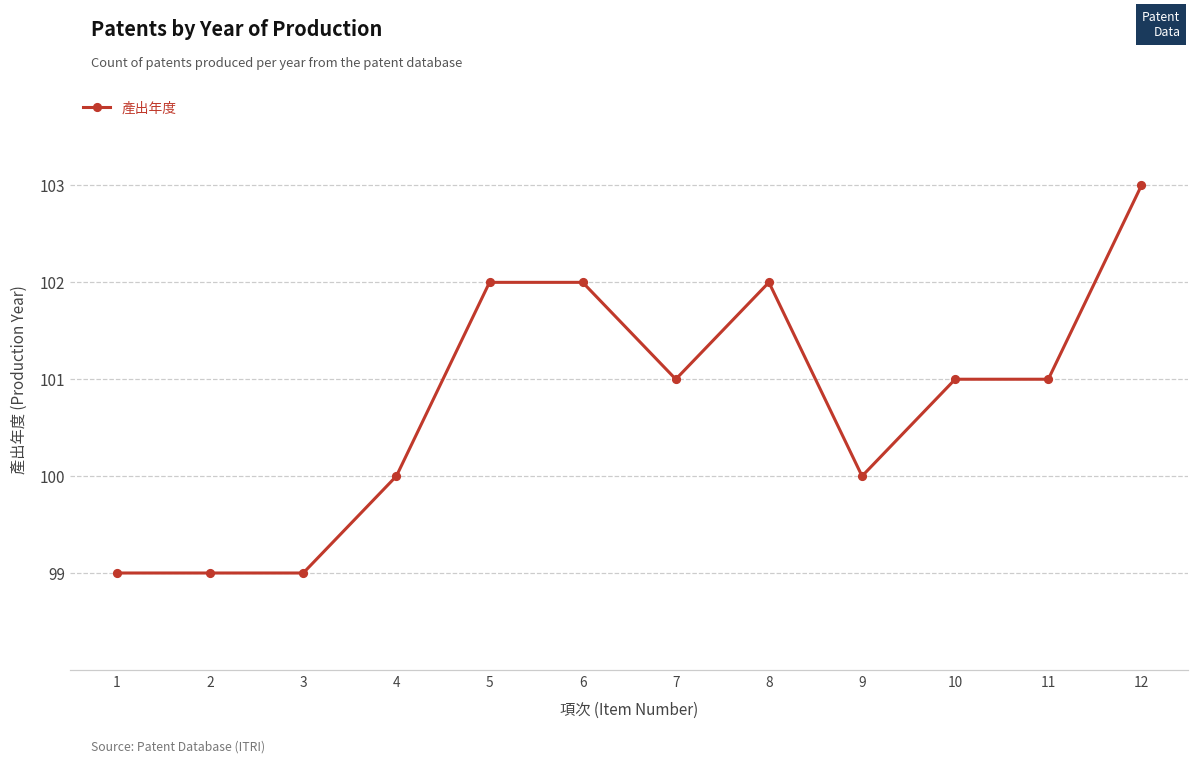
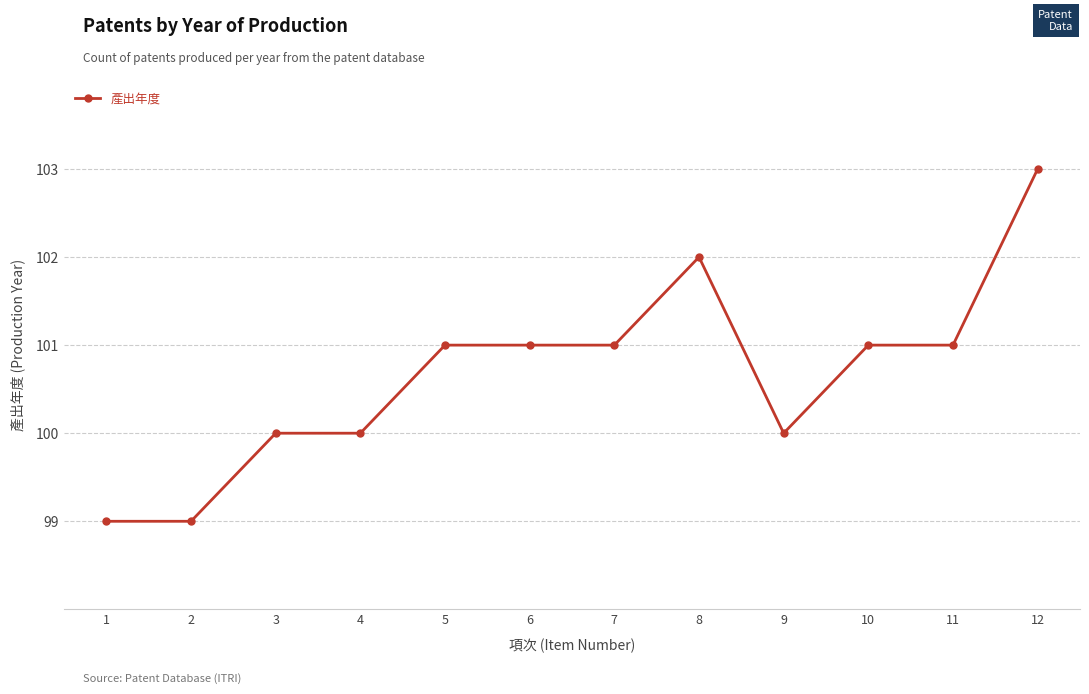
  {
    "1": 99,
    "2": 99,
-   "3": 99,
+   "3": 100,
    "4": 100,
-   "5": 102,
-   "6": 102,
+   "5": 101,
+   "6": 101,
    "7": 101,
    "8": 102,
    "9": 100,
    "10": 101,
    "11": 101,
    "12": 103
  }
